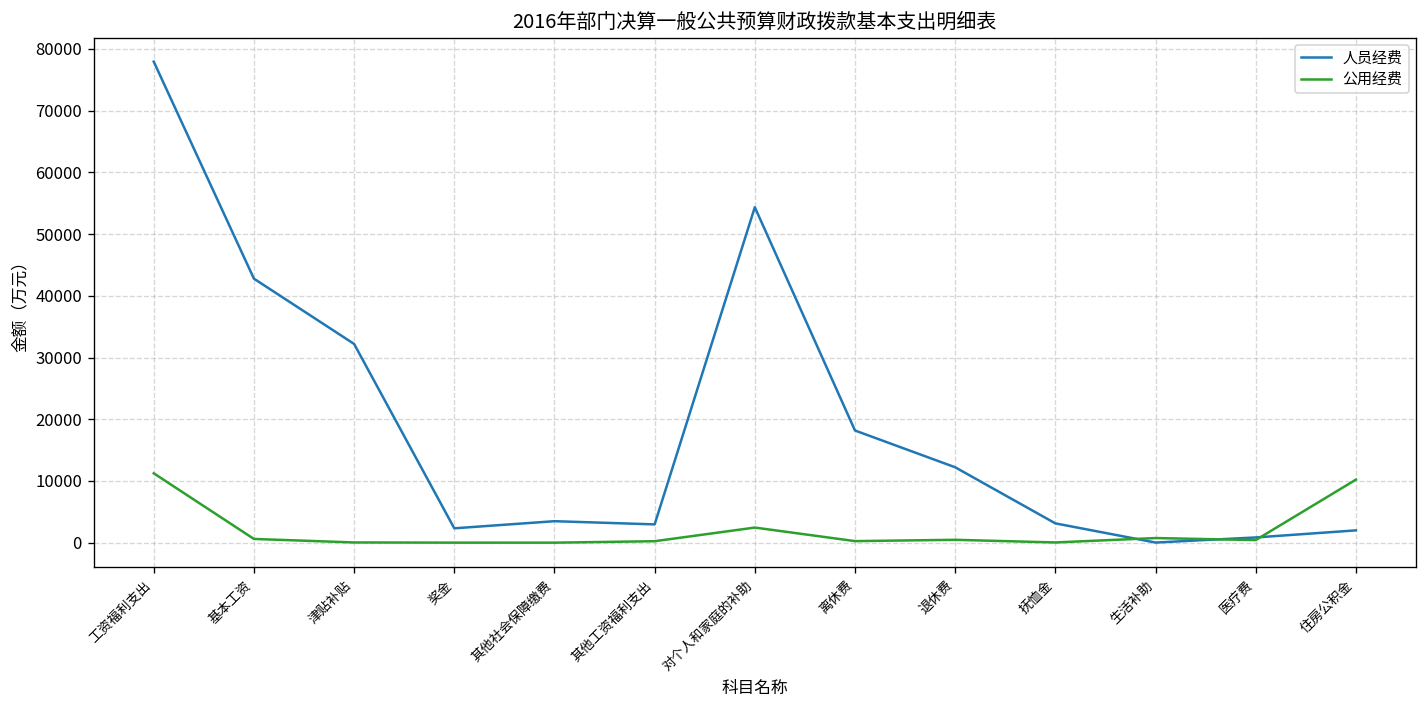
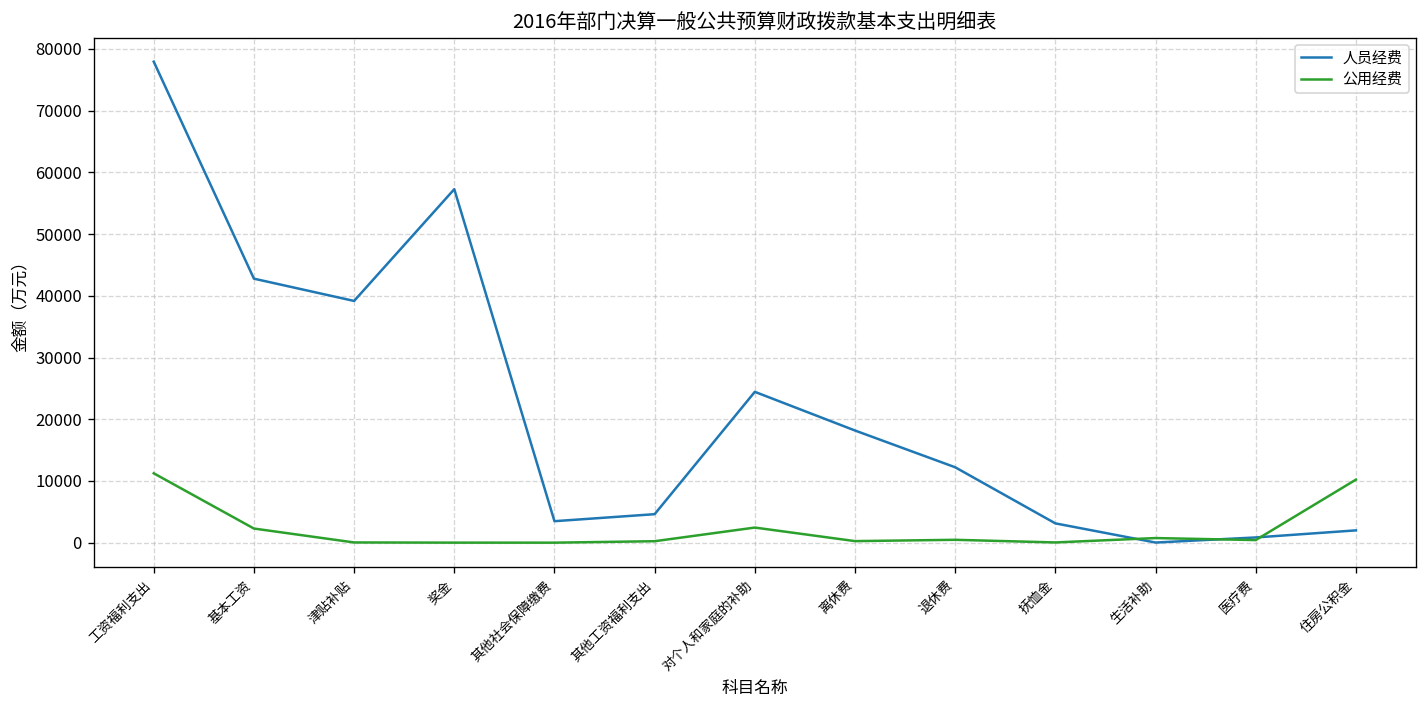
  {
    "人员经费": {
      "工资福利支出": 78000,
      "基本工资": 43000,
-     "津贴补贴": 32000,
-     "奖金": 2000,
+     "津贴补贴": 39000,
+     "奖金": 57000,
      "其他社会保障缴费": 3000,
-     "其他工资福利支出": 3000,
-     "对个人和家庭的补助": 54000,
+     "其他工资福利支出": 5000,
+     "对个人和家庭的补助": 24000,
      "离休费": 18000,
      "退休费": 12000,
      "抚恤金": 3000,
      "生活补助": 0,
      "住房公积金": 2000
    },
    "公用经费": {
      "工资福利支出": 11000,
-     "基本工资": 1000,
+     "基本工资": 2000,
      "津贴补贴": 0,
      "奖金": 0,
      "其他社会保障缴费": 0,
      "其他工资福利支出": 0,
      "对个人和家庭的补助": 2000,
      "离休费": 0,
      "退休费": 0,
      "抚恤金": 0,
      "生活补助": 1000,
      "住房公积金": 10000
    }
  }
